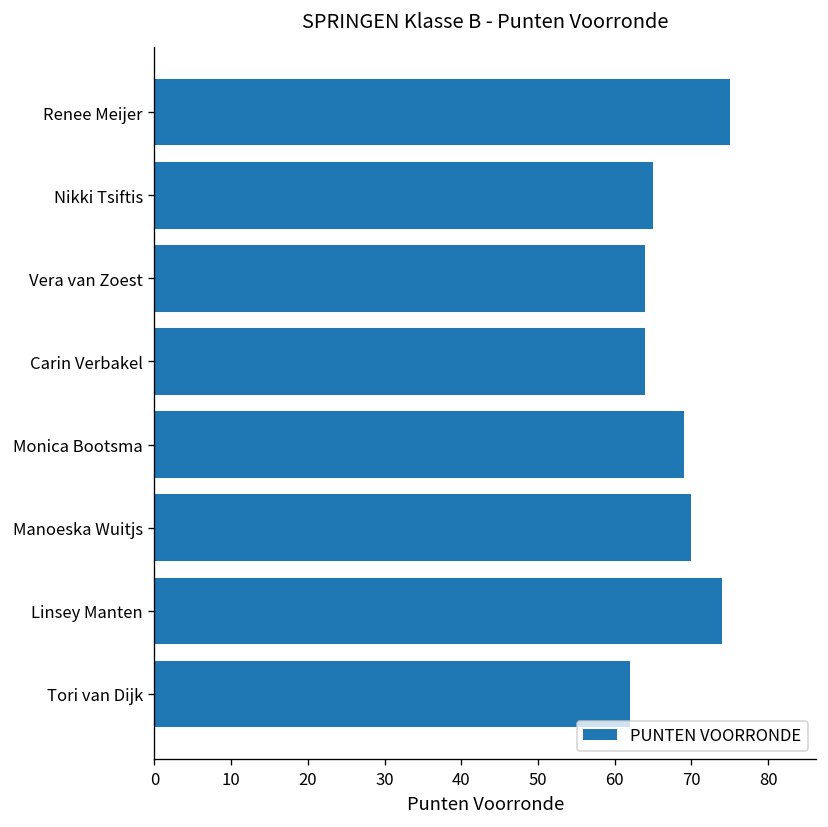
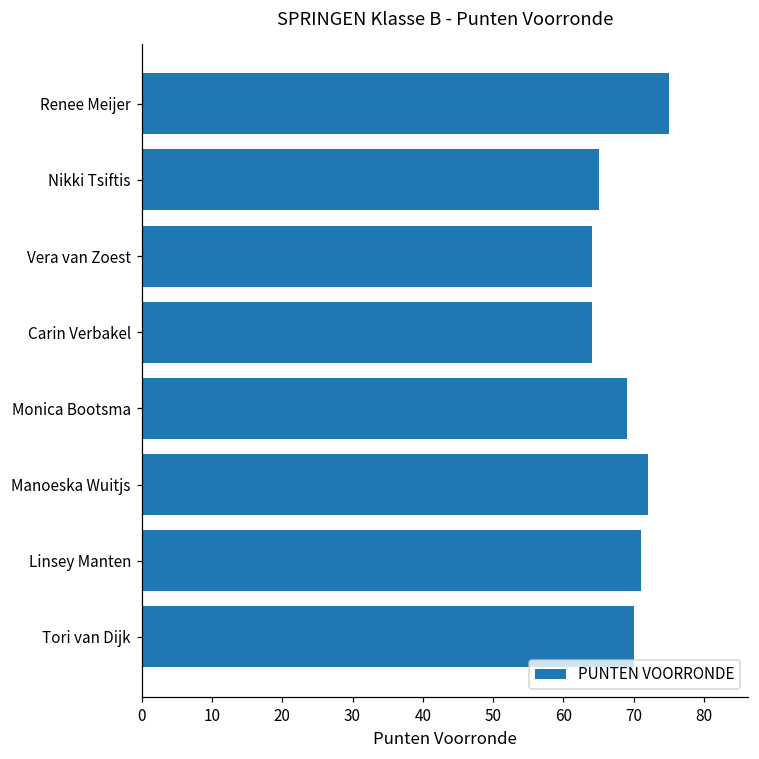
  {
    "Renee Meijer": 75,
    "Nikki Tsiftis": 65,
    "Vera van Zoest": 64,
    "Carin Verbakel": 64,
    "Monica Bootsma": 69,
-   "Manoeska Wuitjs": 70,
-   "Linsey Manten": 74,
-   "Tori van Dijk": 62
+   "Manoeska Wuitjs": 72,
+   "Linsey Manten": 71,
+   "Tori van Dijk": 70
  }
